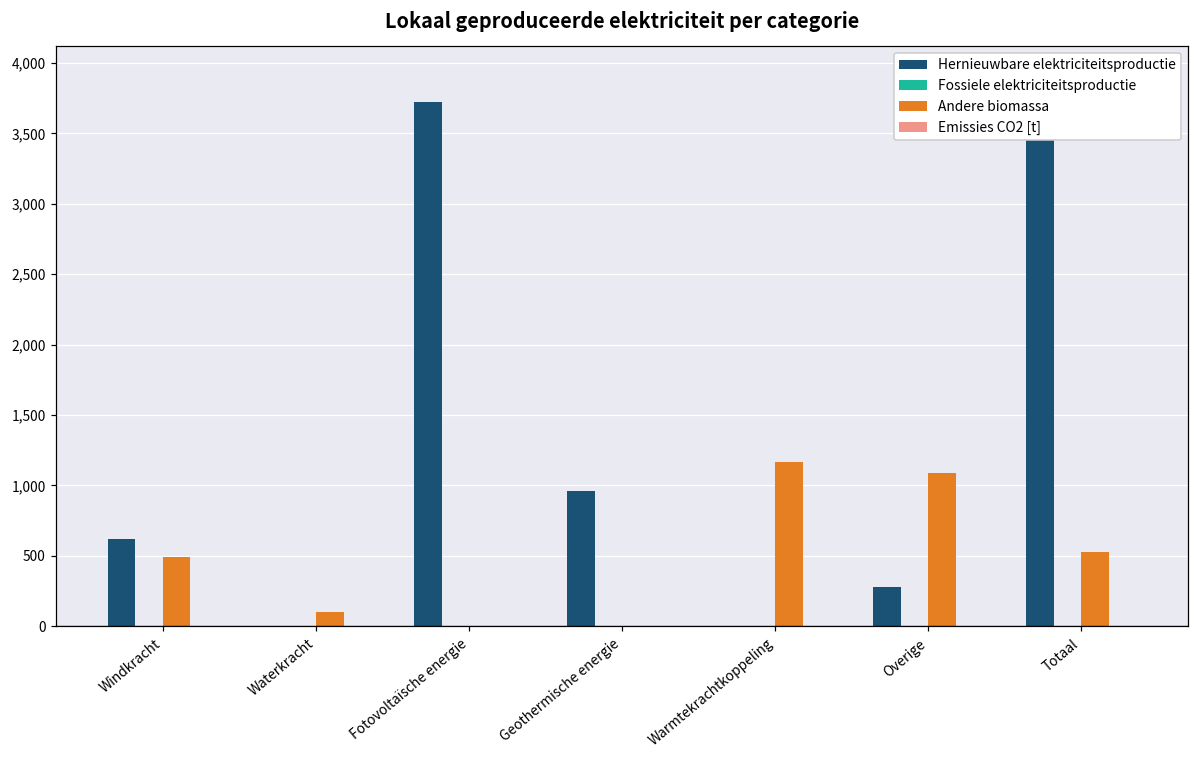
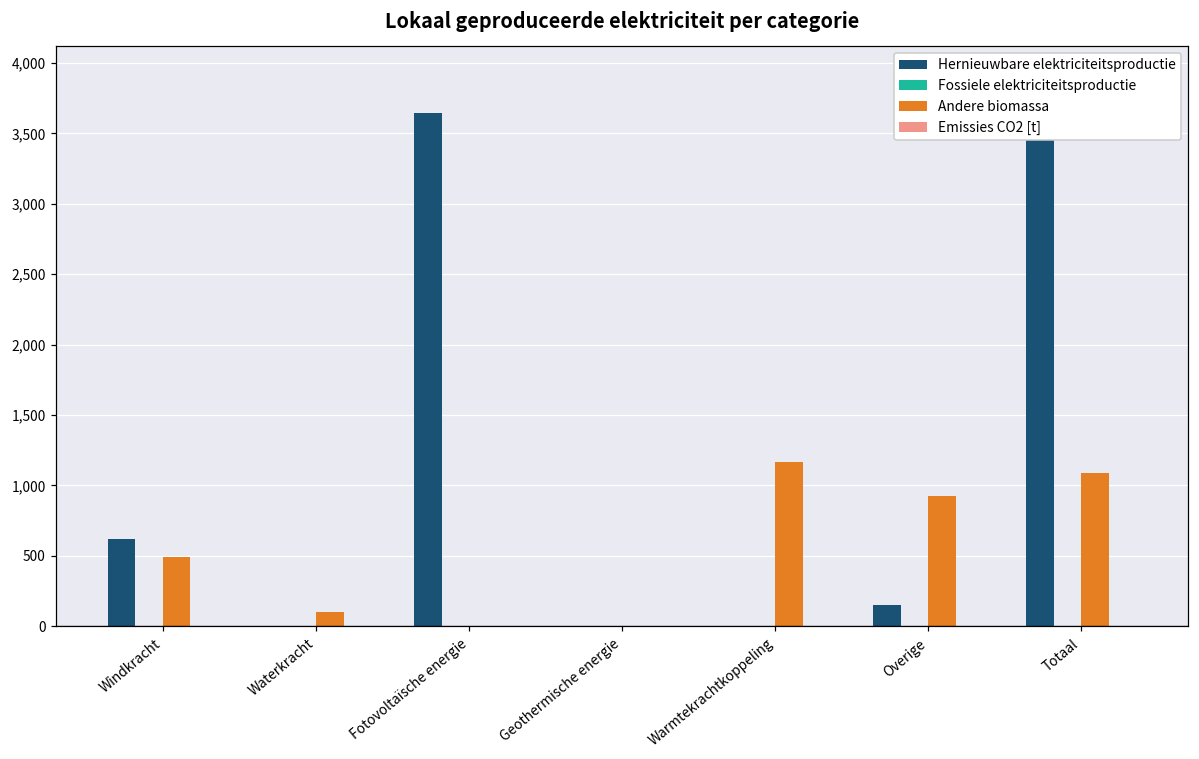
  {
    "Hernieuwbare elektriciteitsproductie": {
      "Windkracht": "620",
      "Waterkracht": "0",
-     "Fotovoltaïsche energie": "3,720",
-     "Geothermische energie": "960",
+     "Fotovoltaïsche energie": "3,640",
+     "Geothermische energie": "0",
      "Warmtekrachtkoppeling": "0",
-     "Overige": "280"
+     "Overige": "150"
    },
    "Fossiele elektriciteitsproductie": {
      "Windkracht": "0",
      "Waterkracht": "0",
      "Fotovoltaïsche energie": "0",
      "Geothermische energie": "0",
      "Warmtekrachtkoppeling": "0",
      "Overige": "0",
      "Totaal": "0"
    },
    "Andere biomassa": {
      "Windkracht": "490",
      "Waterkracht": "100",
      "Fotovoltaïsche energie": "0",
      "Geothermische energie": "0",
      "Warmtekrachtkoppeling": "1,160",
-     "Overige": "1,090",
-     "Totaal": "530"
+     "Overige": "920",
+     "Totaal": "1,090"
    },
    "Emissies CO2 [t]": {
      "Windkracht": "0",
      "Waterkracht": "0",
      "Fotovoltaïsche energie": "0",
      "Geothermische energie": "0",
      "Warmtekrachtkoppeling": "0",
      "Overige": "0",
      "Totaal": "0"
    }
  }
